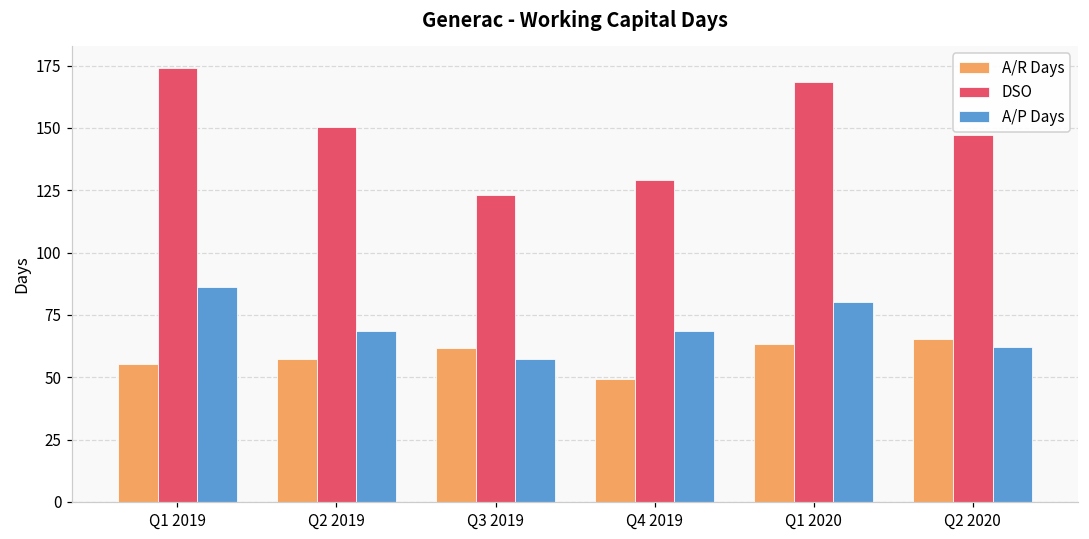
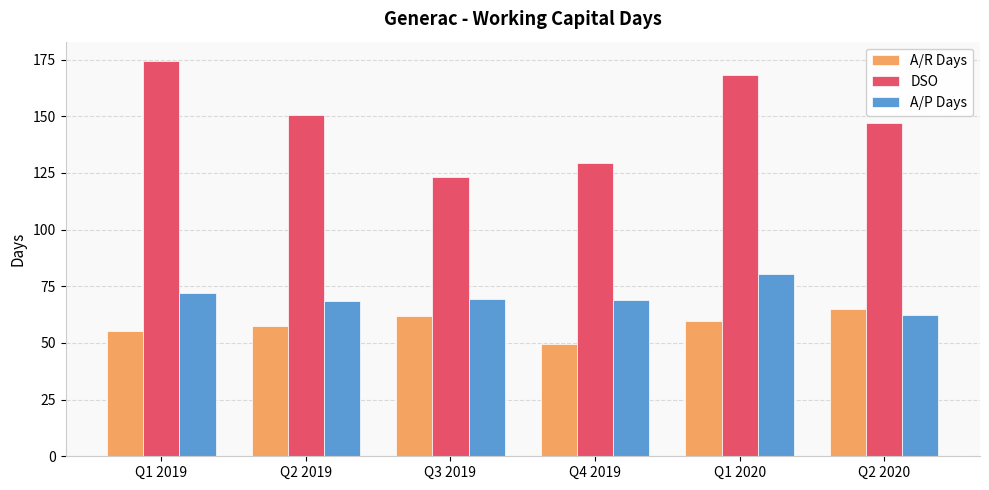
  {
    "A/R Days": {
      "Q1 2019": 55,
      "Q2 2019": 58,
      "Q3 2019": 62,
      "Q4 2019": 49,
-     "Q1 2020": 64,
+     "Q1 2020": 60,
      "Q2 2020": 65
    },
    "DSO": {
      "Q1 2019": 174,
      "Q2 2019": 150,
      "Q3 2019": 123,
      "Q4 2019": 129,
      "Q1 2020": 168,
      "Q2 2020": 147
    },
    "A/P Days": {
-     "Q1 2019": 86,
+     "Q1 2019": 72,
      "Q2 2019": 68,
-     "Q3 2019": 57,
+     "Q3 2019": 69,
      "Q4 2019": 69,
      "Q1 2020": 80,
      "Q2 2020": 62
    }
  }
